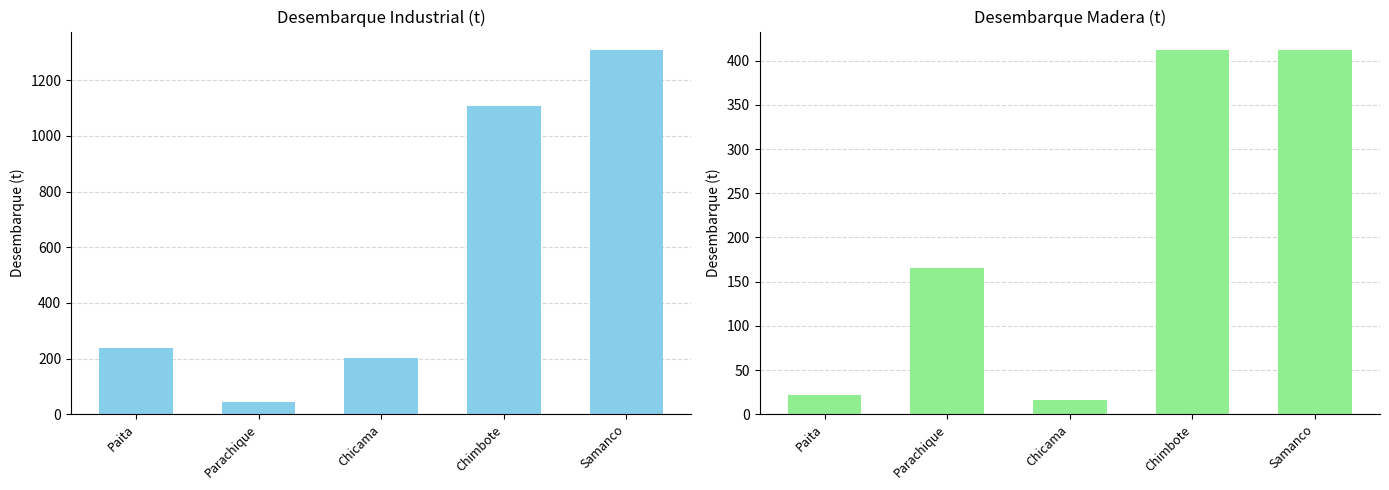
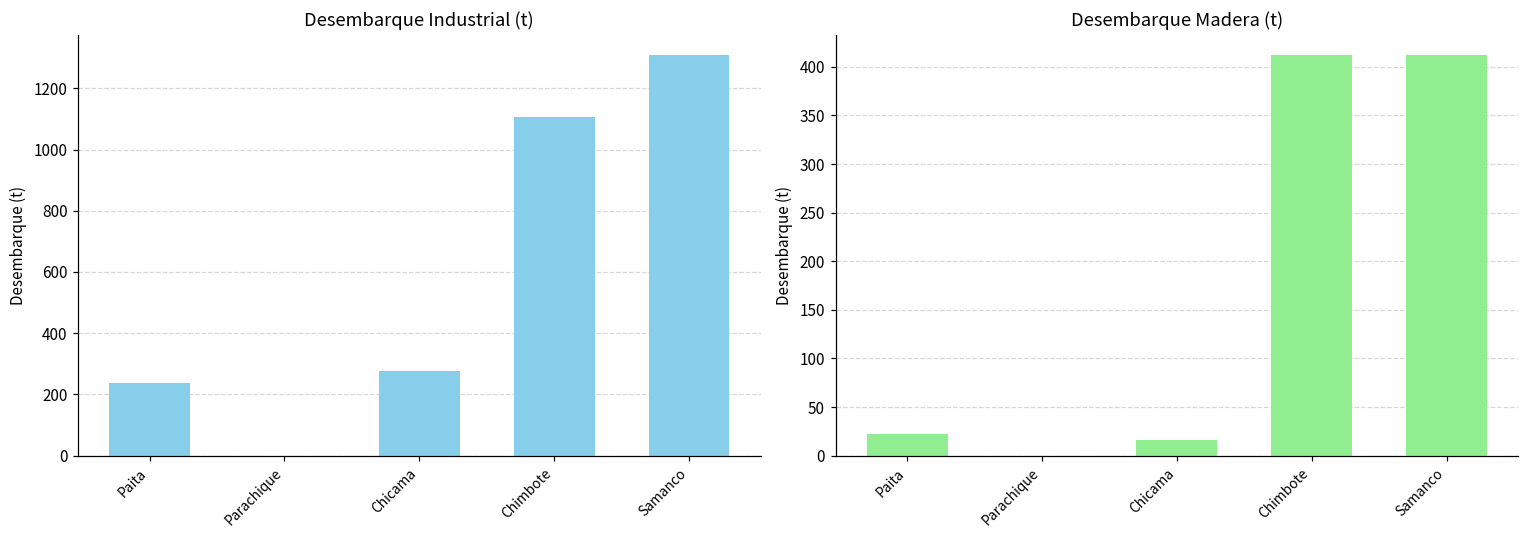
  {
    "Desembarque Industrial (t)": {
      "Paita": 240,
-     "Parachique": 40,
-     "Chicama": 200,
+     "Parachique": 0,
+     "Chicama": 280,
      "Chimbote": 1110,
      "Samanco": 1310
    },
    "Desembarque Madera (t)": {
      "Paita": 20,
-     "Parachique": 170,
+     "Parachique": 0,
      "Chicama": 20,
      "Chimbote": 410,
      "Samanco": 410
    }
  }
